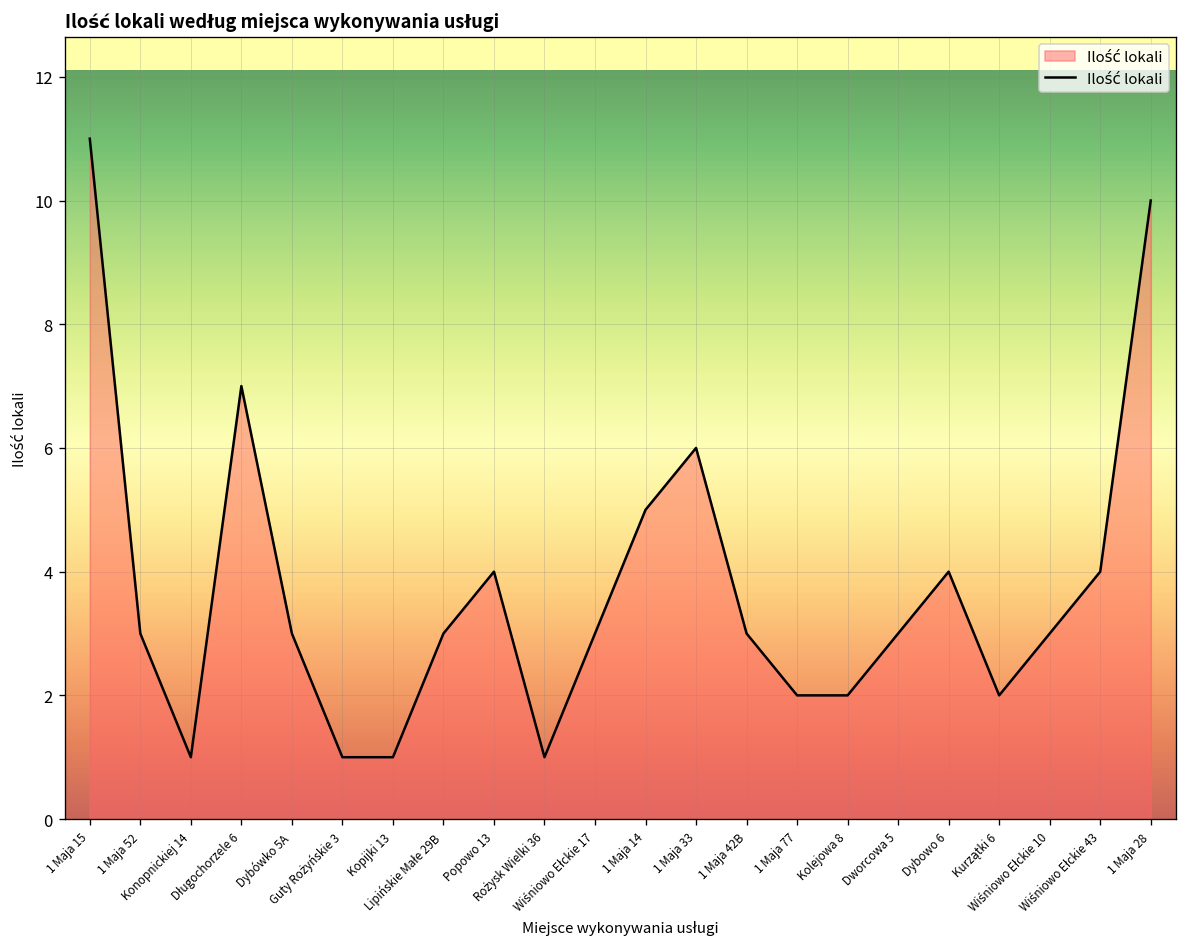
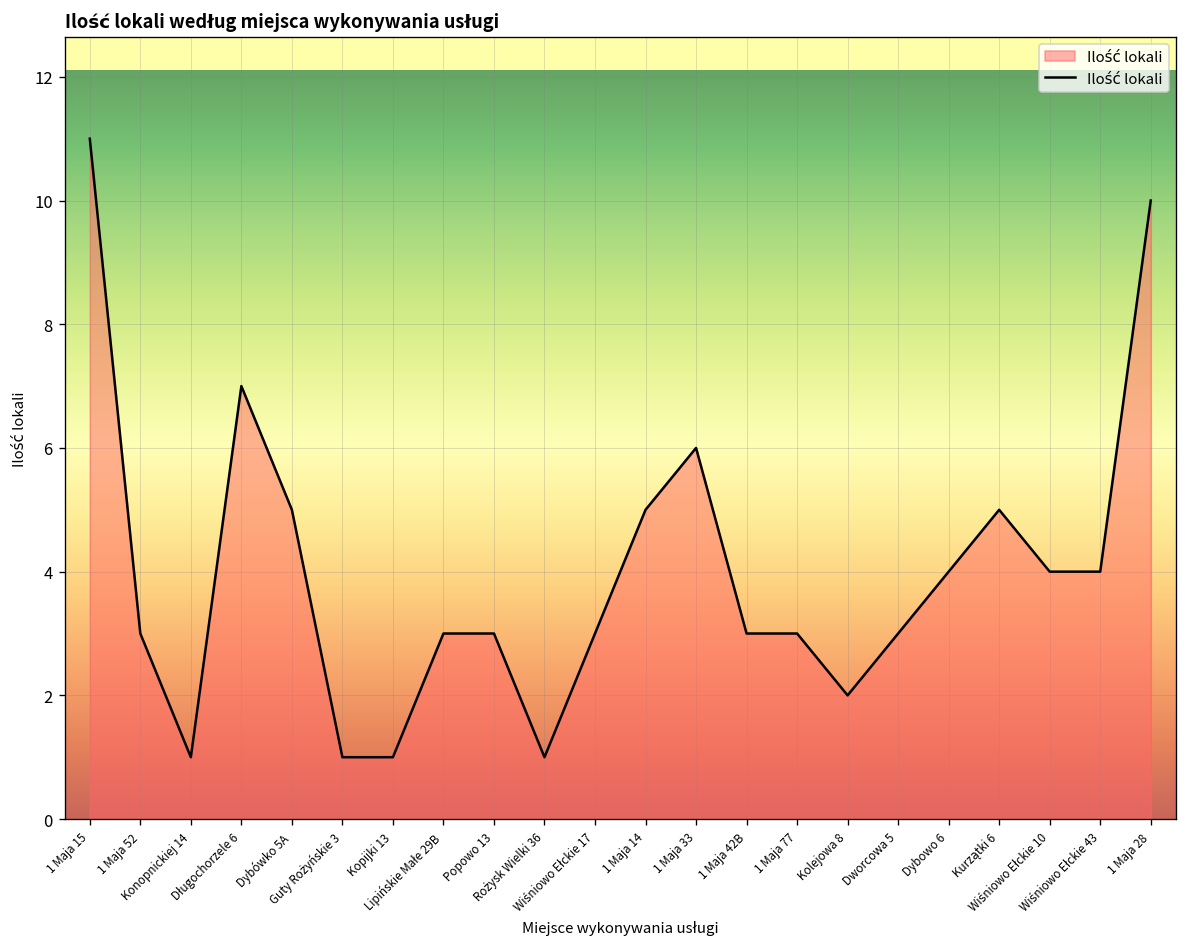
  {
    "1 Maja 15": 11,
    "1 Maja 52": 3,
    "Konopnickiej 14": 1,
    "Długochorzele 6": 7,
-   "Dybówko 5A": 3,
+   "Dybówko 5A": 5,
    "Guty Rożyńskie 3": 1,
    "Kopijki 13": 1,
    "Lipińskie Małe 29B": 3,
-   "Popowo 13": 4,
+   "Popowo 13": 3,
    "Rożysk Wielki 36": 1,
    "Wiśniowo Ełckie 17": 3,
    "1 Maja 14": 5,
    "1 Maja 33": 6,
    "1 Maja 42B": 3,
-   "1 Maja 77": 2,
+   "1 Maja 77": 3,
    "Kolejowa 8": 2,
    "Dworcowa 5": 3,
    "Dybowo 6": 4,
-   "Kurzątki 6": 2,
-   "Wiśniowo Ełckie 10": 3,
+   "Kurzątki 6": 5,
+   "Wiśniowo Ełckie 10": 4,
    "Wiśniowo Ełckie 43": 4,
    "1 Maja 28": 10
  }
